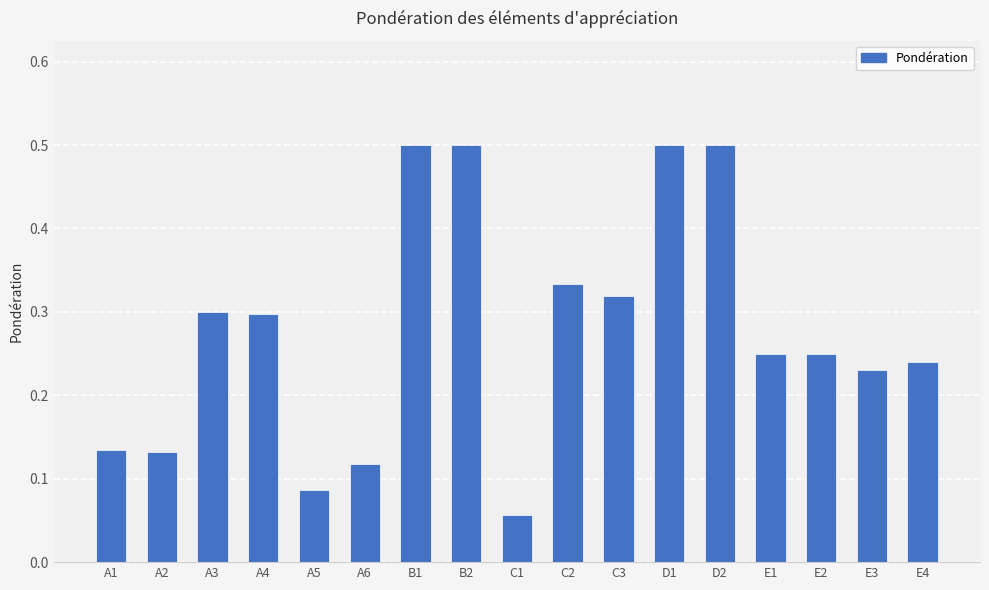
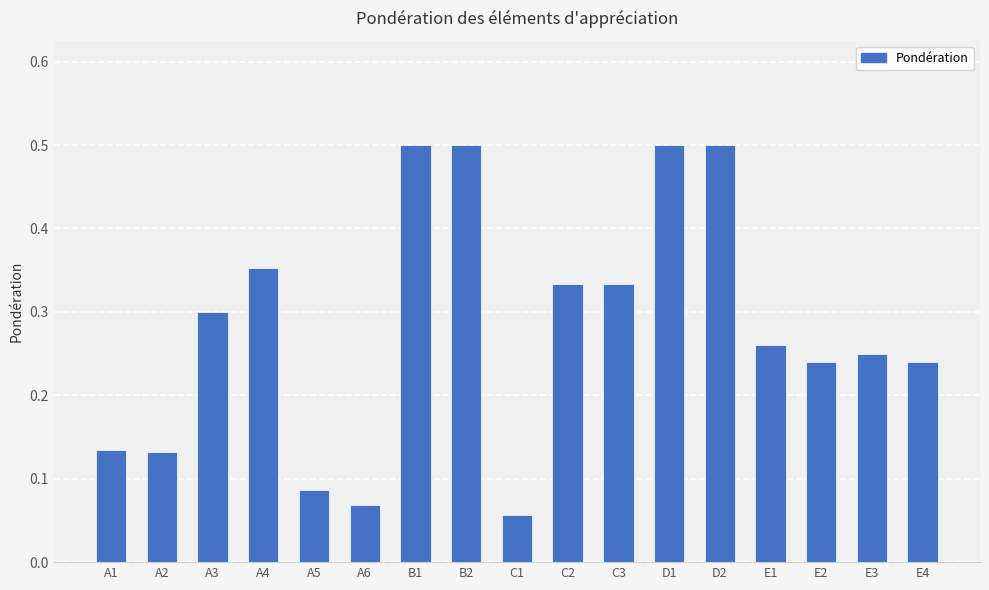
  {
    "A1": 0.13,
    "A2": 0.13,
    "A3": 0.30,
-   "A4": 0.30,
+   "A4": 0.35,
    "A5": 0.09,
-   "A6": 0.12,
+   "A6": 0.07,
    "B1": 0.50,
    "B2": 0.50,
    "C1": 0.06,
    "C2": 0.33,
-   "C3": 0.32,
+   "C3": 0.33,
    "D1": 0.50,
    "D2": 0.50,
-   "E1": 0.25,
-   "E2": 0.25,
-   "E3": 0.23,
+   "E1": 0.26,
+   "E2": 0.24,
+   "E3": 0.25,
    "E4": 0.24
  }
